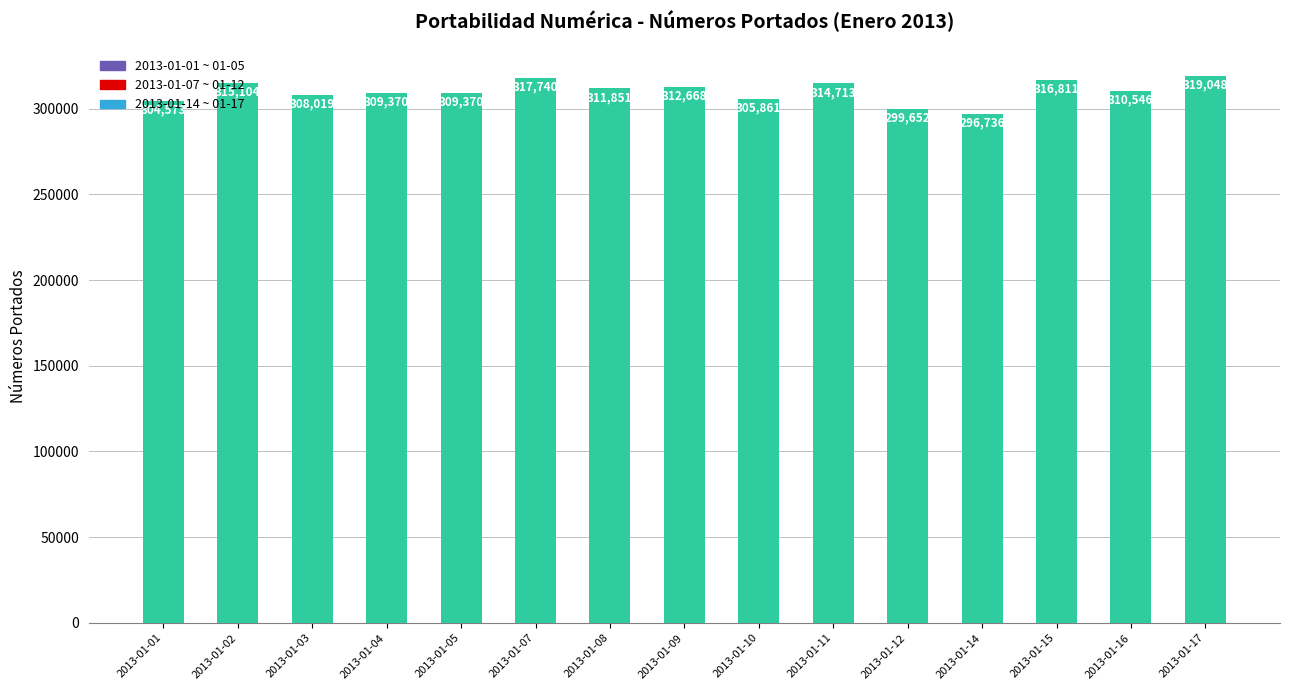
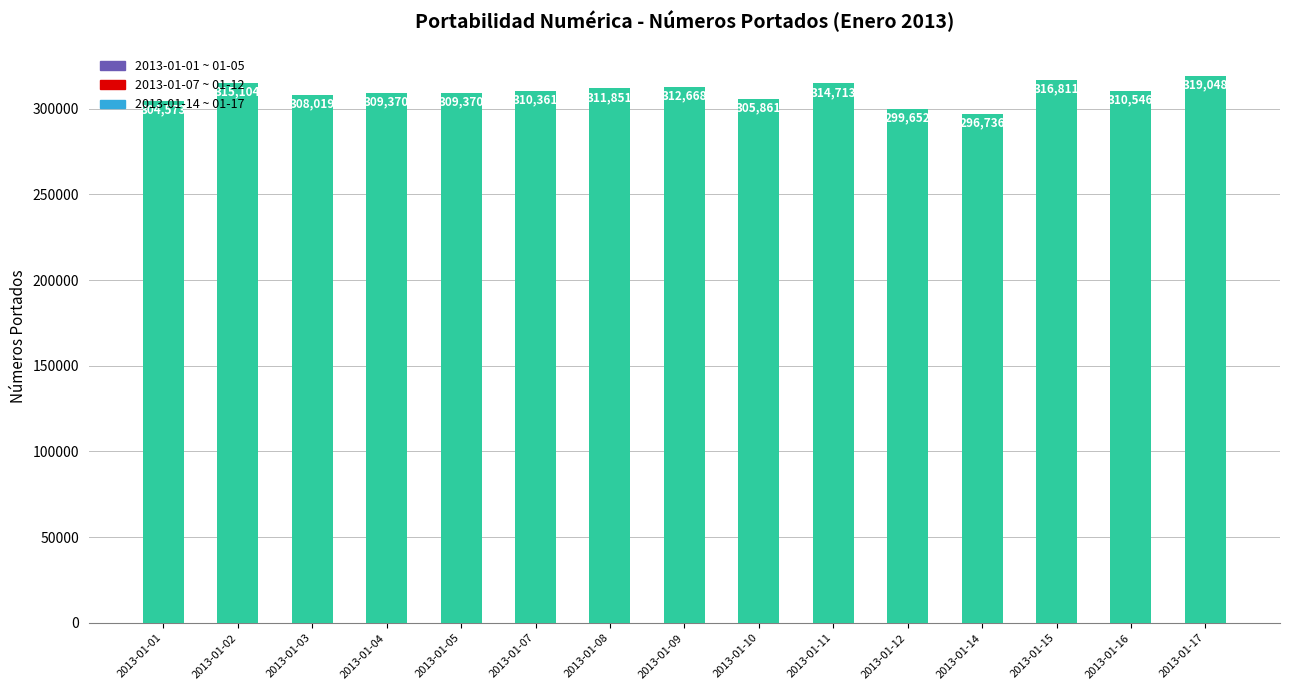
  {
    "2013-01-01": "304,573",
    "2013-01-02": "315,104",
    "2013-01-03": "308,019",
    "2013-01-04": "309,370",
    "2013-01-05": "309,370",
-   "2013-01-07": "317,740",
+   "2013-01-07": "310,361",
    "2013-01-08": "311,851",
    "2013-01-09": "312,668",
    "2013-01-10": "305,861",
    "2013-01-11": "314,713",
    "2013-01-12": "299,652",
    "2013-01-14": "296,736",
    "2013-01-15": "316,811",
    "2013-01-16": "310,546",
    "2013-01-17": "319,048"
  }
